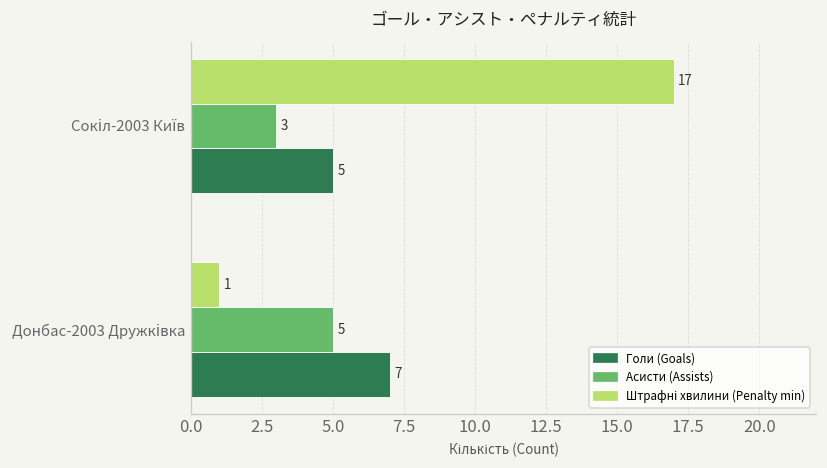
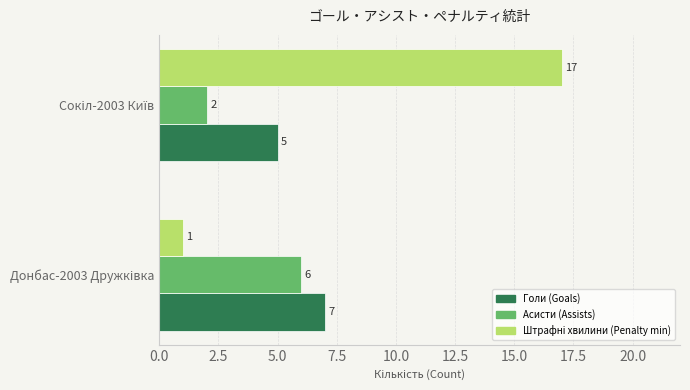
  {
    "Голи (Goals)": {
      "Сокіл-2003 Київ": 5,
      "Донбас-2003 Дружківка": 7
    },
    "Асисти (Assists)": {
-     "Сокіл-2003 Київ": 3,
-     "Донбас-2003 Дружківка": 5
+     "Сокіл-2003 Київ": 2,
+     "Донбас-2003 Дружківка": 6
    },
    "Штрафні хвилини (Penalty min)": {
      "Сокіл-2003 Київ": 17,
      "Донбас-2003 Дружківка": 1
    }
  }
